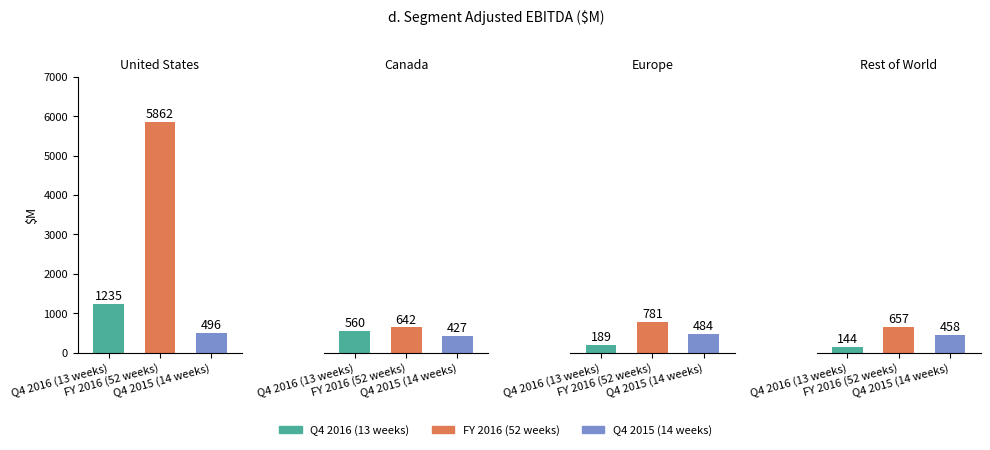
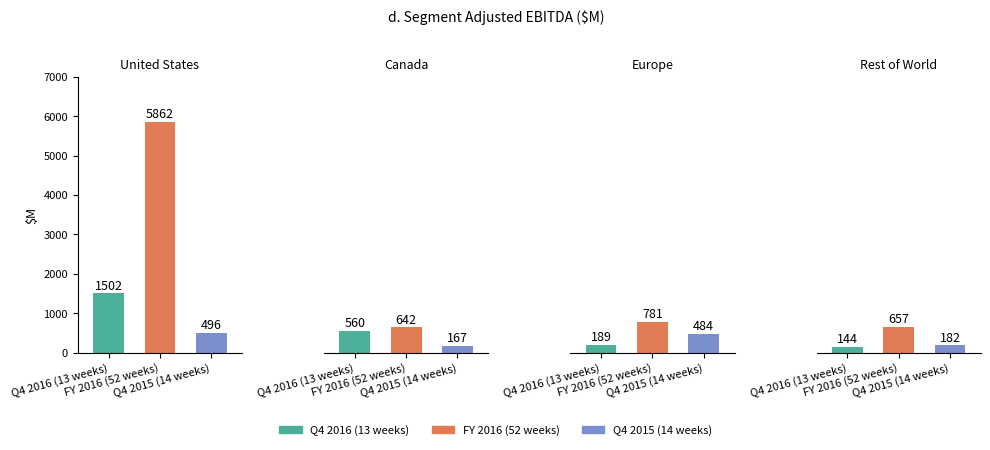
  {
    "United States": {
-     "Q4 2016 (13 weeks)": 1235,
+     "Q4 2016 (13 weeks)": 1502,
      "FY 2016 (52 weeks)": 5862,
      "Q4 2015 (14 weeks)": 496
    },
    "Canada": {
      "Q4 2016 (13 weeks)": 560,
      "FY 2016 (52 weeks)": 642,
-     "Q4 2015 (14 weeks)": 427
+     "Q4 2015 (14 weeks)": 167
    },
    "Europe": {
      "Q4 2016 (13 weeks)": 189,
      "FY 2016 (52 weeks)": 781,
      "Q4 2015 (14 weeks)": 484
    },
    "Rest of World": {
      "Q4 2016 (13 weeks)": 144,
      "FY 2016 (52 weeks)": 657,
-     "Q4 2015 (14 weeks)": 458
+     "Q4 2015 (14 weeks)": 182
    }
  }
